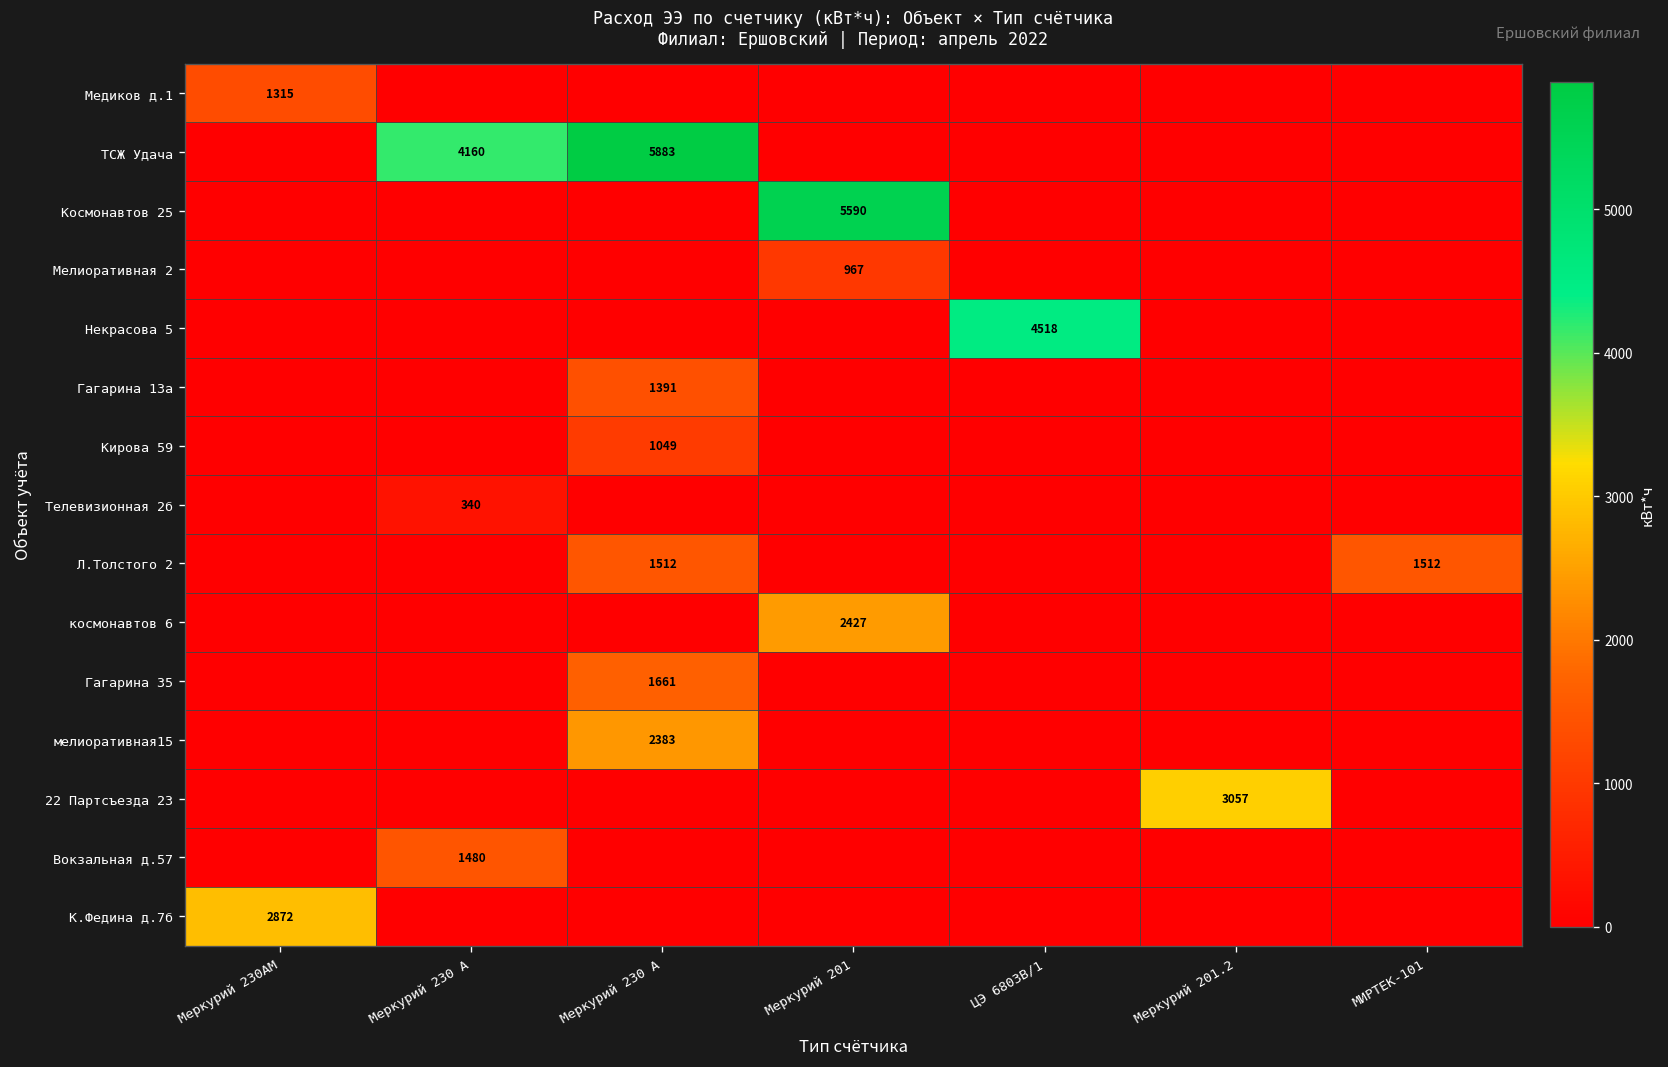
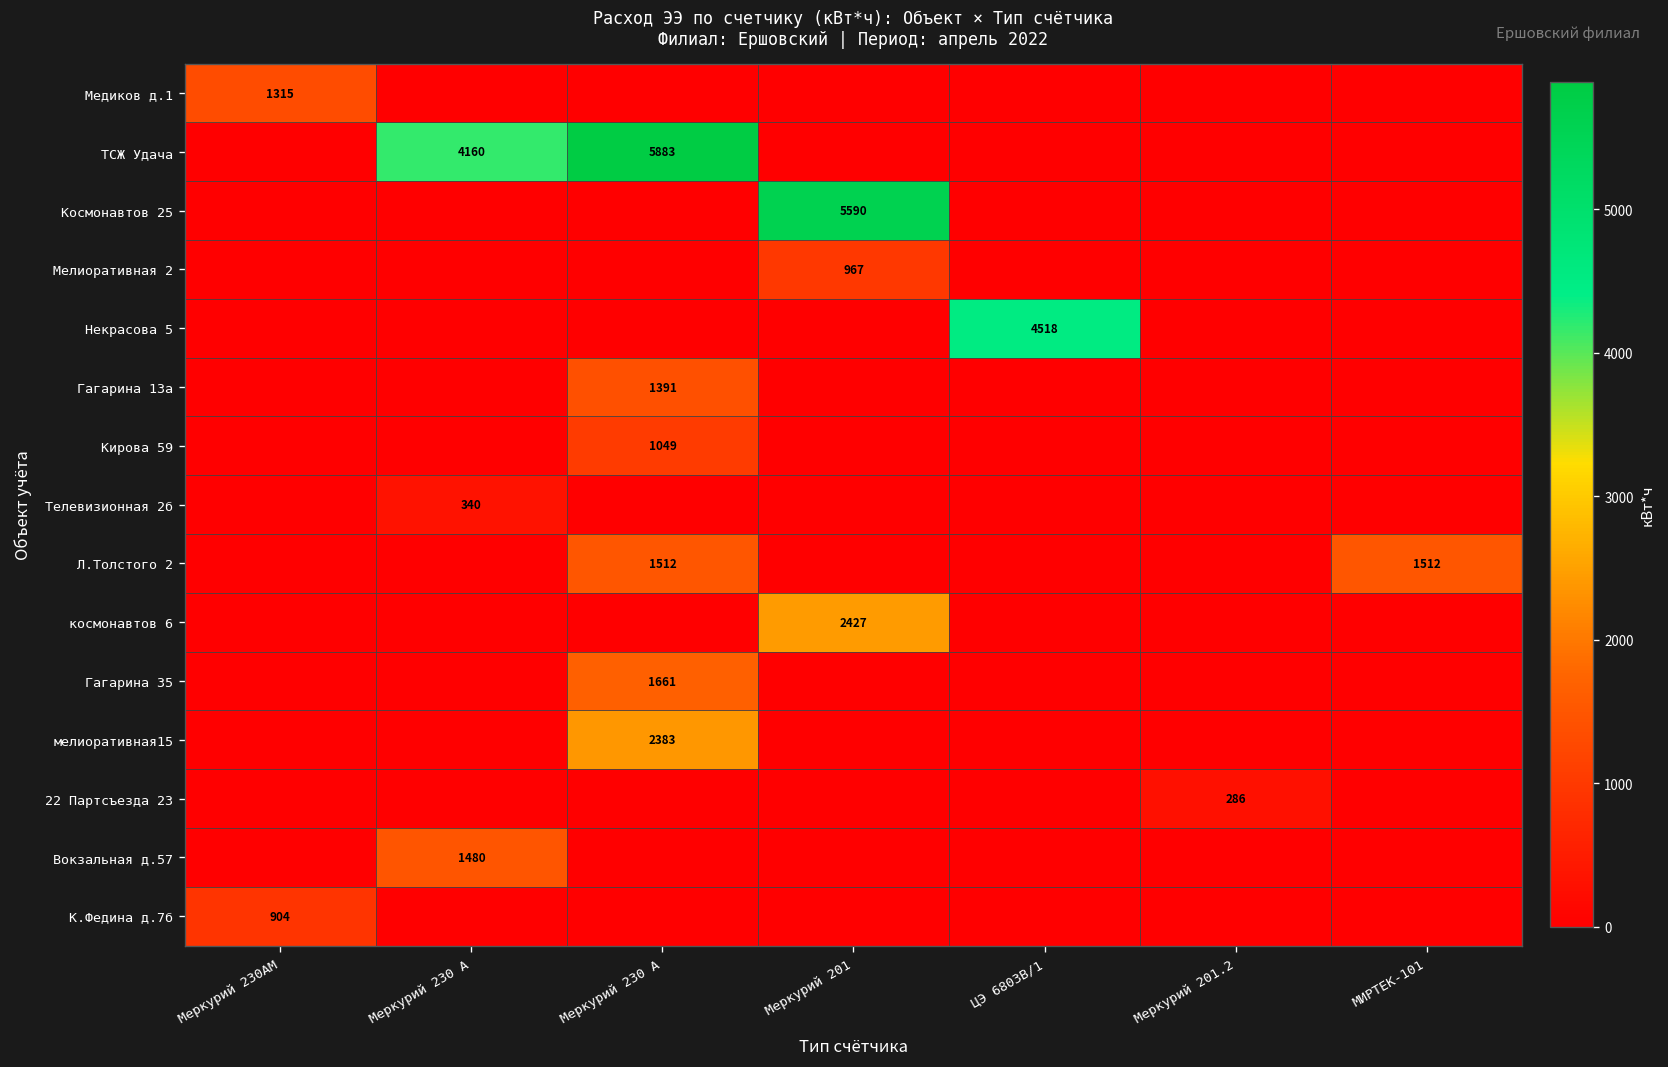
  {
    "Медиков д.1": {
      "Меркурий 230АМ": 1315
    },
    "Космонавтов 25": {
      "Меркурий 201": 5590
    },
    "Мелиоративная 2": {
      "Меркурий 201": 967
    },
    "Некрасова 5": {
      "ЦЭ 6803В/1": 4518
    },
    "Л.Толстого 2": {
      "МИРТЕК-101": 1512
    },
    "космонавтов 6": {
      "Меркурий 201": 2427
    },
    "22 Партсъезда 23": {
-     "Меркурий 201.2": 3057
+     "Меркурий 201.2": 286
    },
    "К.Федина д.7б": {
-     "Меркурий 230АМ": 2872
+     "Меркурий 230АМ": 904
    }
  }
